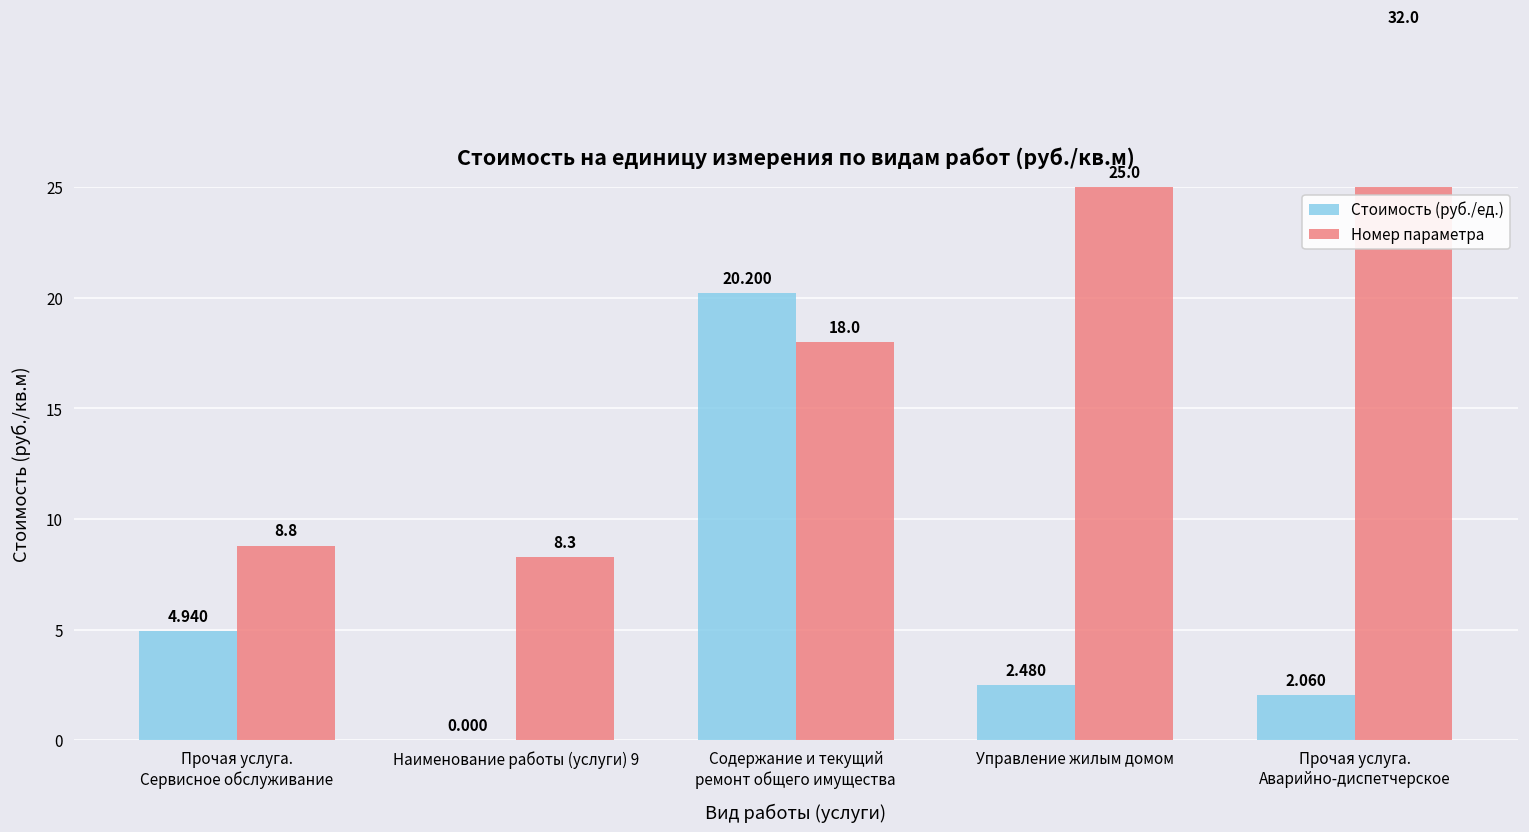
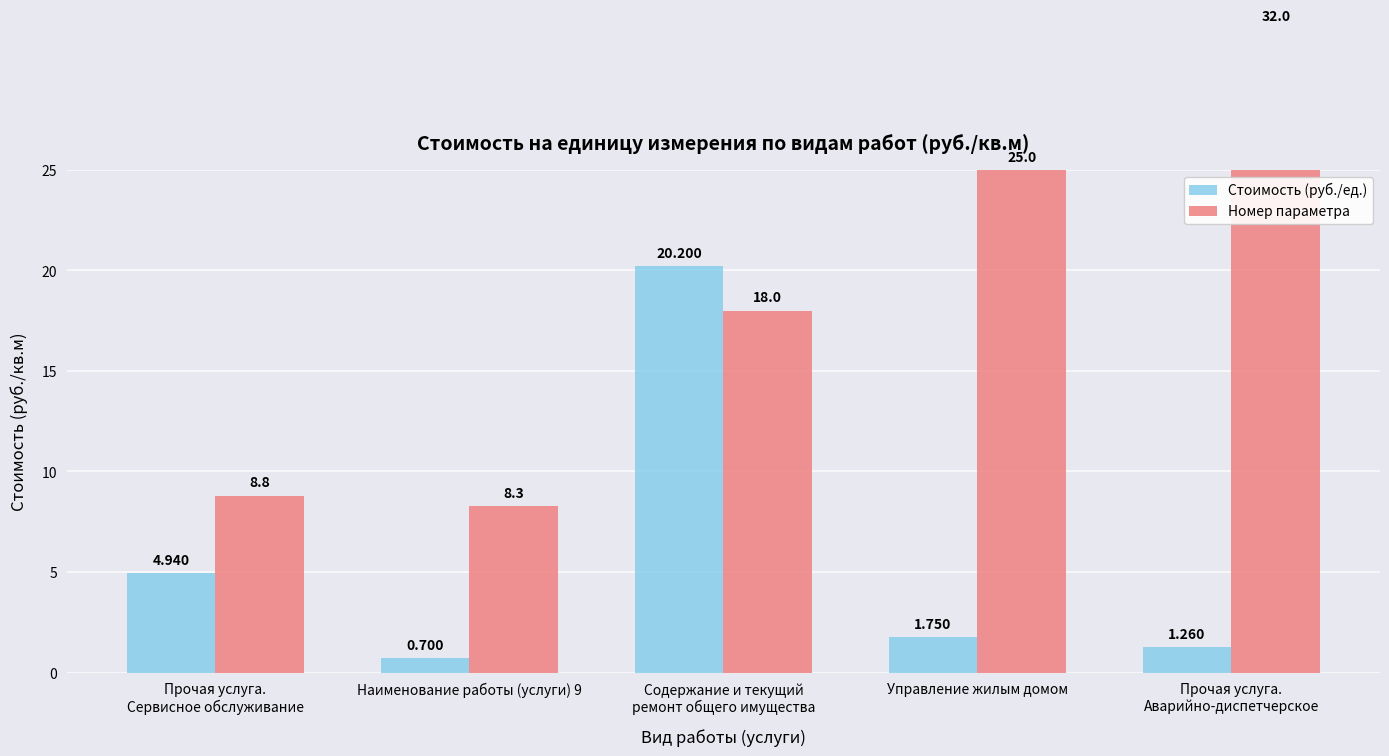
  {
    "Стоимость (руб./ед.)": {
      "Прочая услуга. Сервисное обслуживание": 4.940,
-     "Наименование работы (услуги) 9": 0.000,
+     "Наименование работы (услуги) 9": 0.700,
      "Содержание и текущий ремонт общего имущества": 20.200,
-     "Управление жилым домом": 2.480,
-     "Прочая услуга. Аварийно-диспетчерское": 2.060
+     "Управление жилым домом": 1.750,
+     "Прочая услуга. Аварийно-диспетчерское": 1.260
    },
    "Номер параметра": {
      "Прочая услуга. Сервисное обслуживание": 8.8,
      "Наименование работы (услуги) 9": 8.3,
      "Содержание и текущий ремонт общего имущества": 18.0,
      "Управление жилым домом": 25.0
    }
  }
